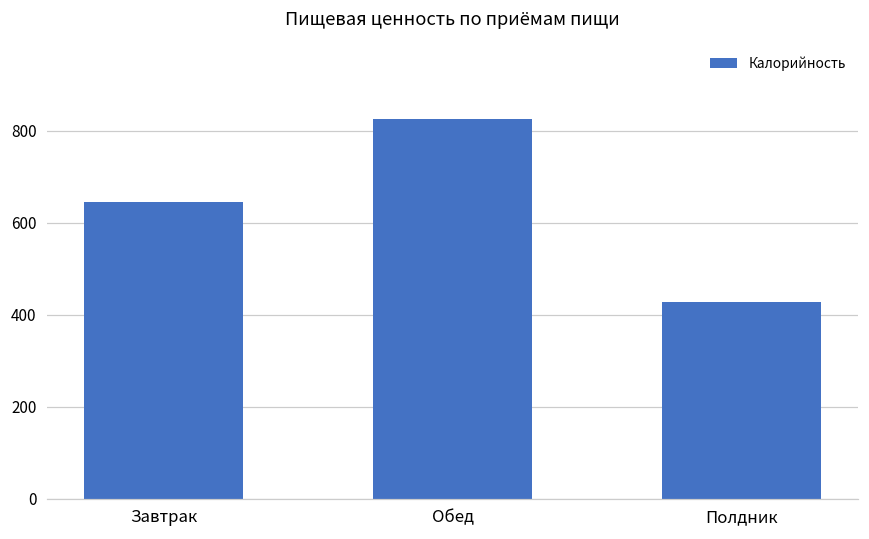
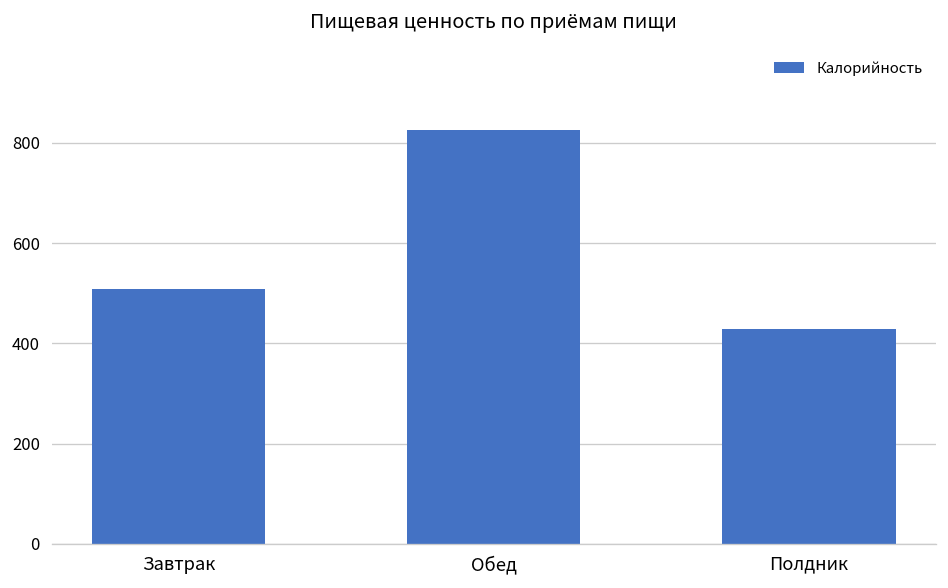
  {
-   "Завтрак": 650,
+   "Завтрак": 510,
    "Обед": 830,
    "Полдник": 430
  }
